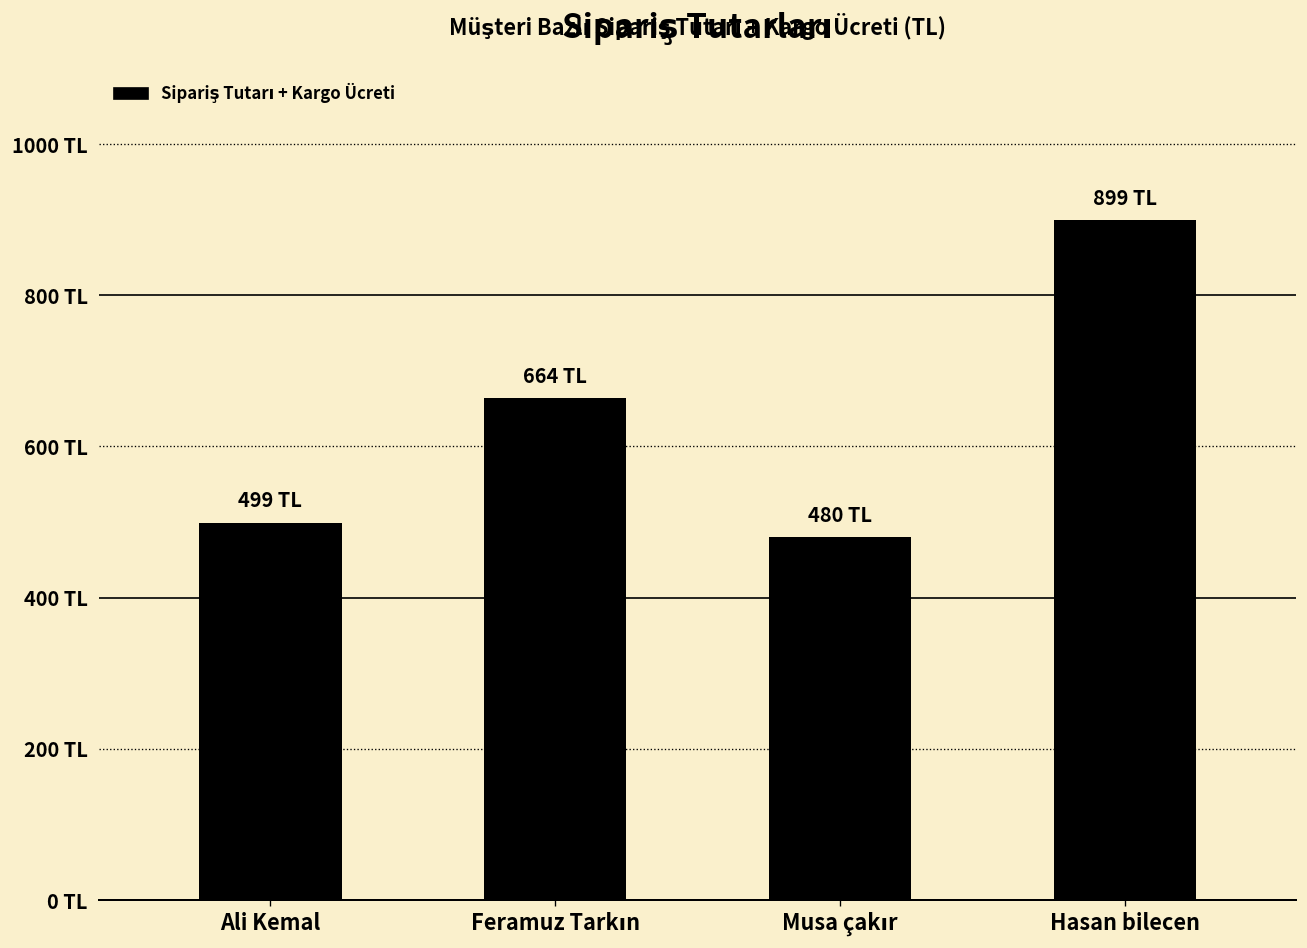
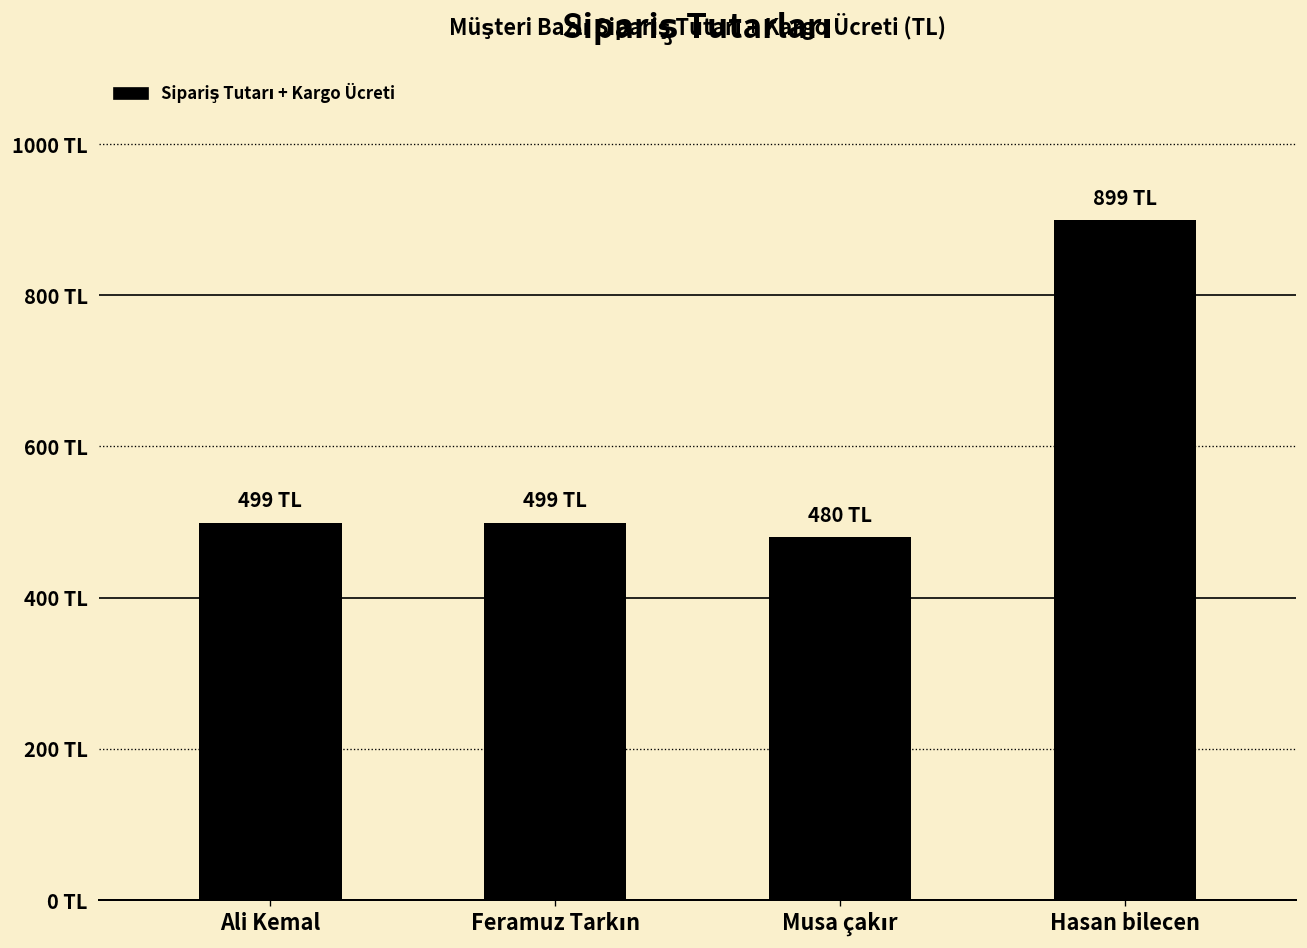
  {
    "Ali Kemal": 499,
-   "Feramuz Tarkın": 664,
+   "Feramuz Tarkın": 499,
    "Musa çakır": 480,
    "Hasan bilecen": 899
  }
